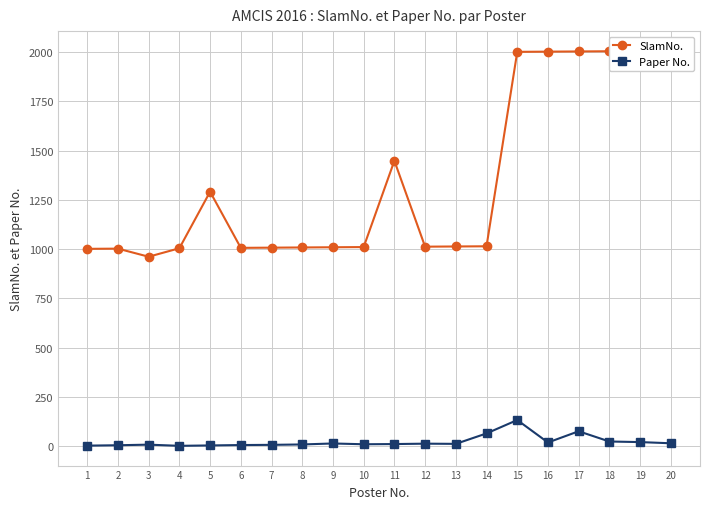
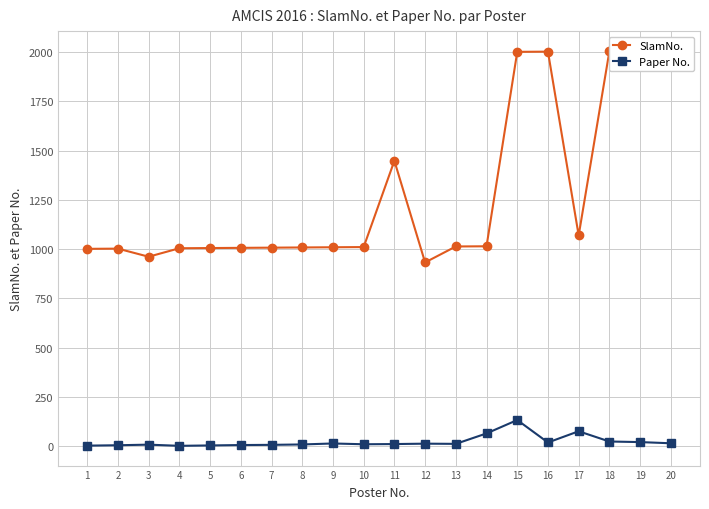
  {
    "SlamNo.": {
      "1": 1000,
      "2": 1000,
      "3": 960,
      "4": 1000,
-     "5": 1290,
+     "5": 1010,
      "6": 1010,
      "7": 1010,
      "8": 1010,
      "9": 1010,
      "10": 1010,
      "11": 1450,
-     "12": 1010,
+     "12": 930,
      "13": 1010,
      "14": 1010,
      "15": 2000,
      "16": 2000,
-     "17": 2000
+     "17": 1070
    },
    "Paper No.": {
      "1": 0,
      "2": 0,
      "3": 10,
      "4": 0,
      "5": 0,
      "6": 10,
      "7": 10,
      "8": 10,
      "9": 10,
      "10": 10,
      "11": 10,
      "12": 10,
      "13": 10,
      "14": 60,
      "15": 130,
      "16": 20,
      "17": 80,
      "18": 20,
      "19": 20,
      "20": 10
    }
  }
